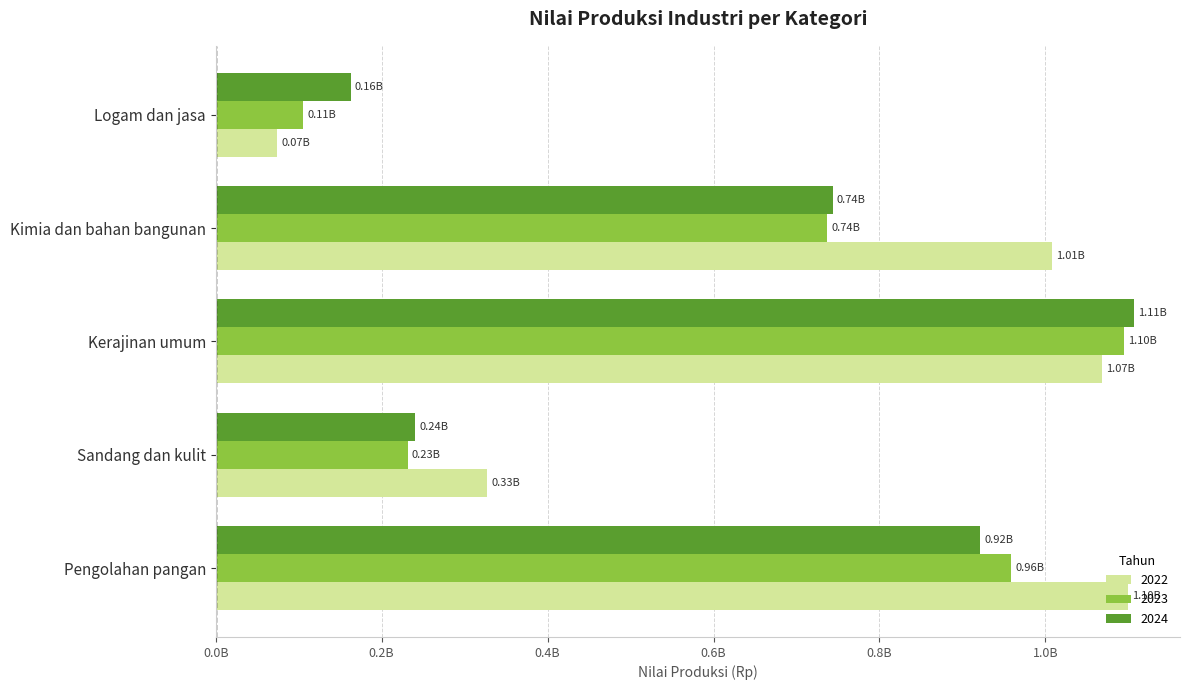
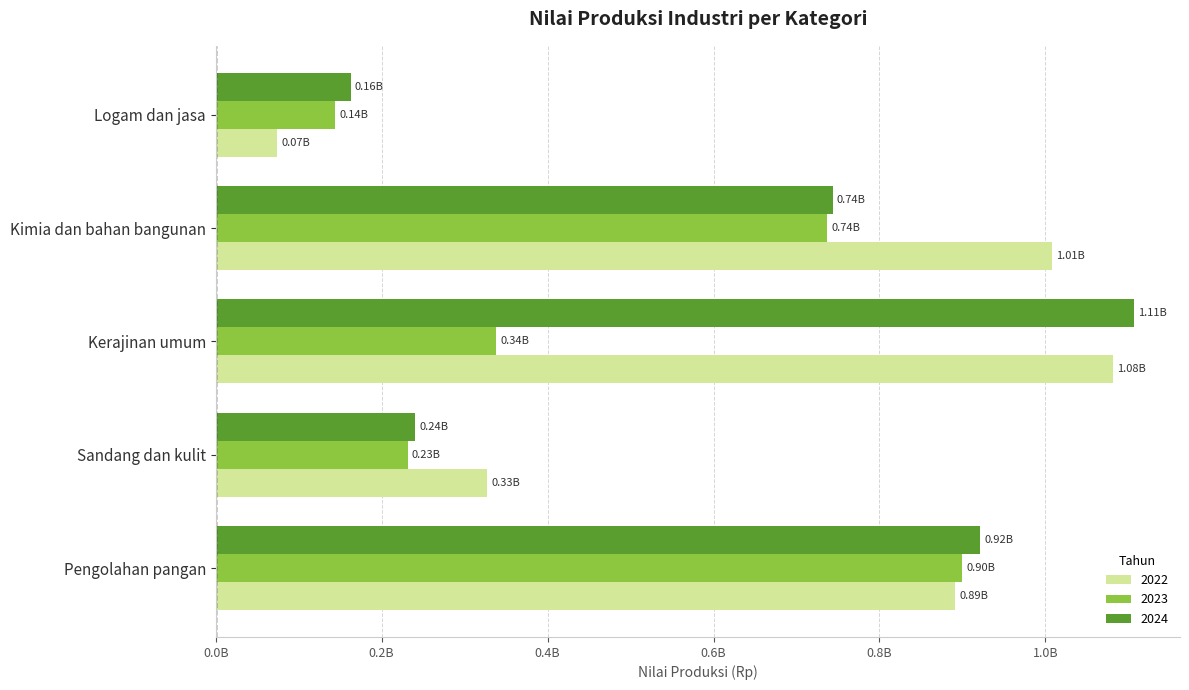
  {
    "2022": {
      "Logam dan jasa": "0.07B",
      "Kimia dan bahan bangunan": "1.01B",
-     "Kerajinan umum": "1.07B",
+     "Kerajinan umum": "1.08B",
      "Sandang dan kulit": "0.33B",
-     "Pengolahan pangan": "1.10B"
+     "Pengolahan pangan": "0.89B"
    },
    "2023": {
-     "Logam dan jasa": "0.11B",
+     "Logam dan jasa": "0.14B",
      "Kimia dan bahan bangunan": "0.74B",
-     "Kerajinan umum": "1.10B",
+     "Kerajinan umum": "0.34B",
      "Sandang dan kulit": "0.23B",
-     "Pengolahan pangan": "0.96B"
+     "Pengolahan pangan": "0.90B"
    },
    "2024": {
      "Logam dan jasa": "0.16B",
      "Kimia dan bahan bangunan": "0.74B",
      "Kerajinan umum": "1.11B",
      "Sandang dan kulit": "0.24B",
      "Pengolahan pangan": "0.92B"
    }
  }
